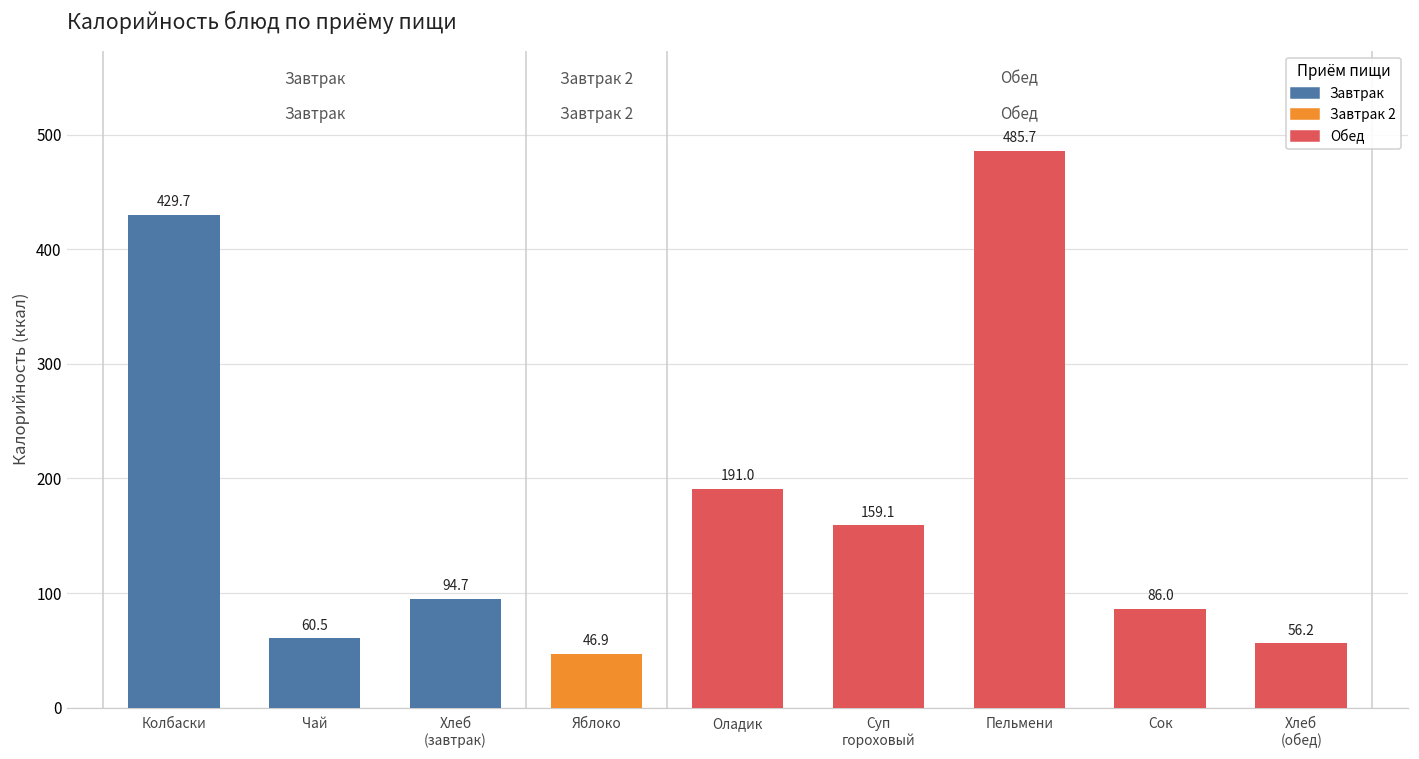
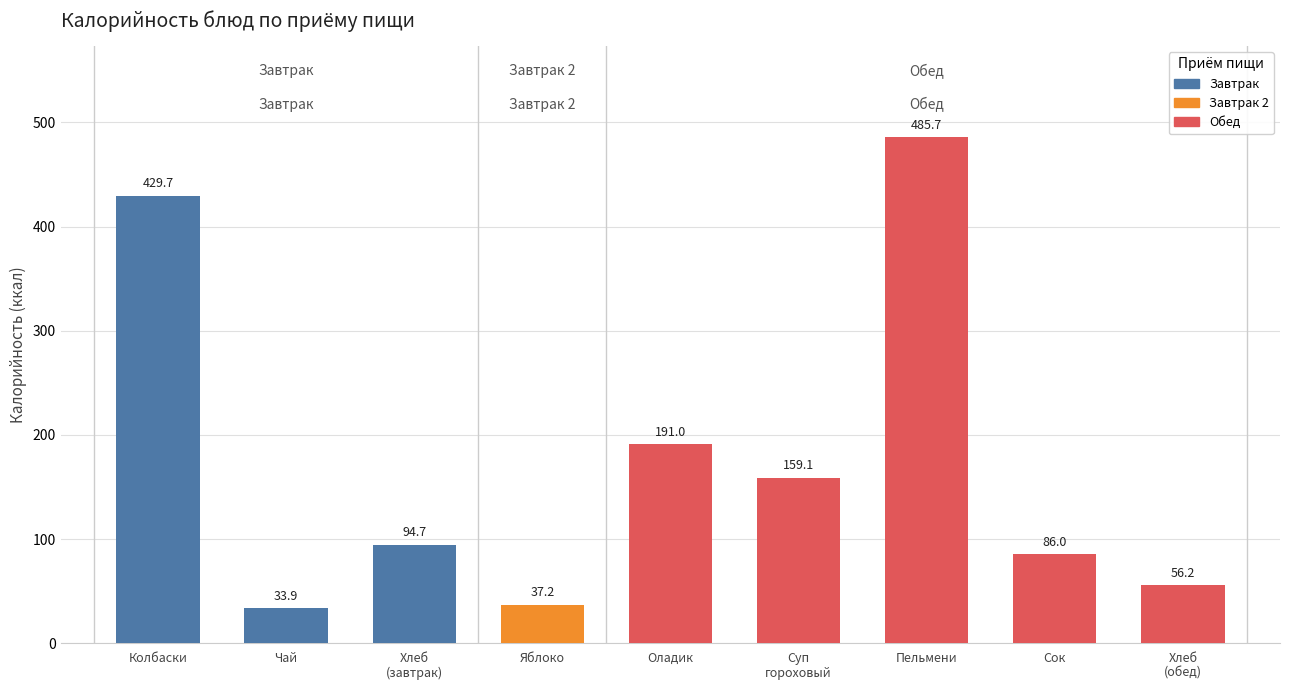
  {
    "Колбаски": 429.7,
-   "Чай": 60.5,
+   "Чай": 33.9,
    "Хлеб (завтрак)": 94.7,
-   "Яблоко": 46.9,
+   "Яблоко": 37.2,
    "Оладик": 191.0,
    "Суп гороховый": 159.1,
    "Пельмени": 485.7,
    "Сок": 86.0,
    "Хлеб (обед)": 56.2
  }
